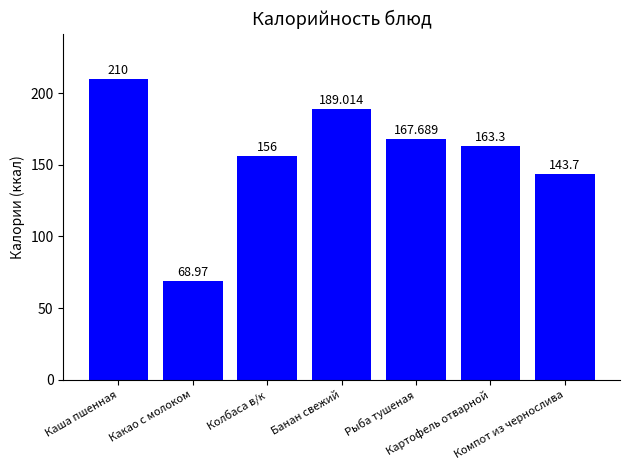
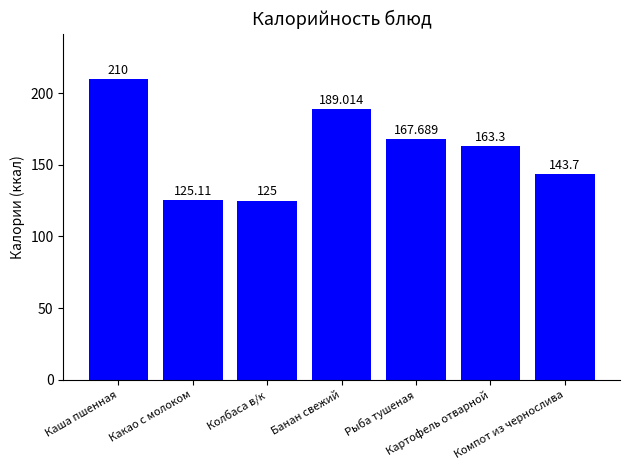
  {
    "Каша пшенная": 210,
-   "Какао с молоком": 68.97,
-   "Колбаса в/к": 156,
+   "Какао с молоком": 125.11,
+   "Колбаса в/к": 125,
    "Банан свежий": 189.014,
    "Рыба тушеная": 167.689,
    "Картофель отварной": 163.3,
    "Компот из чернослива": 143.7
  }
